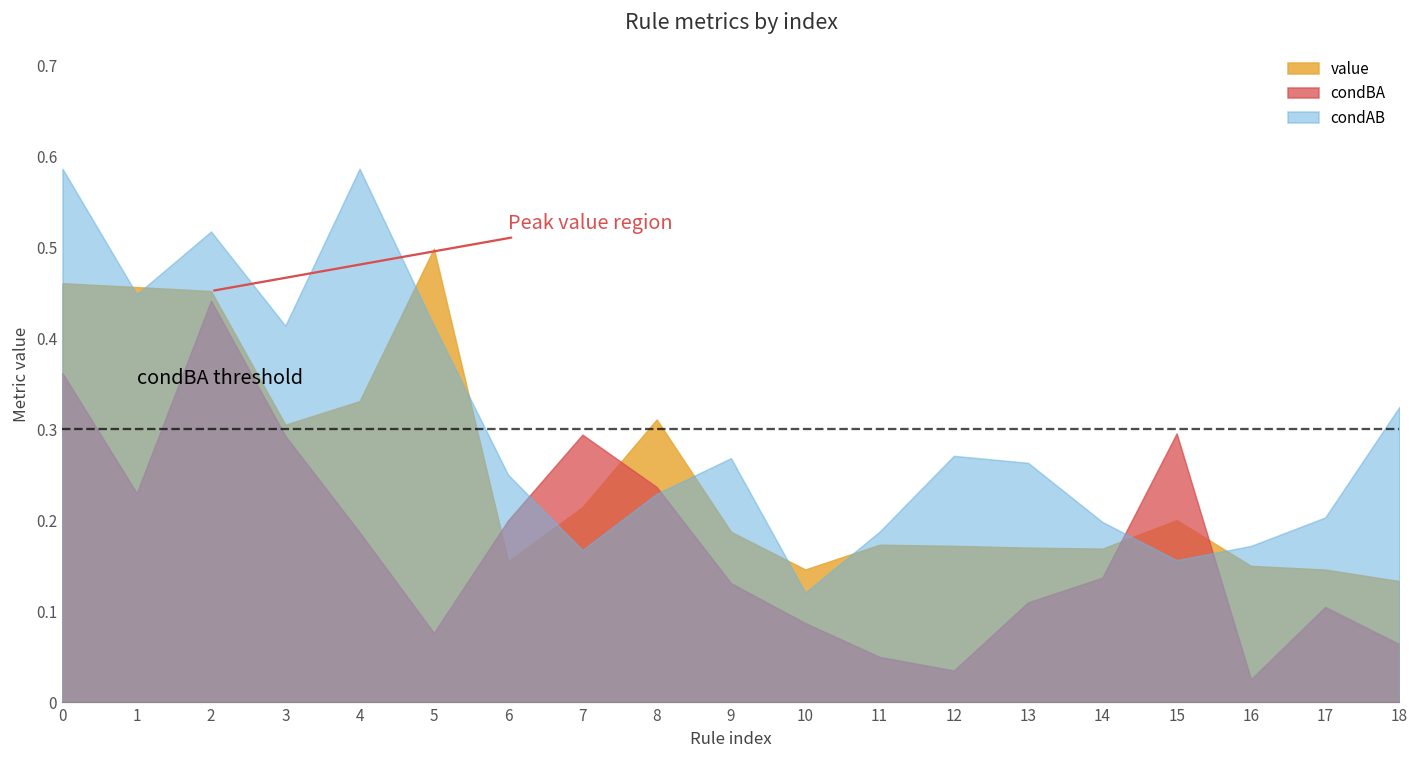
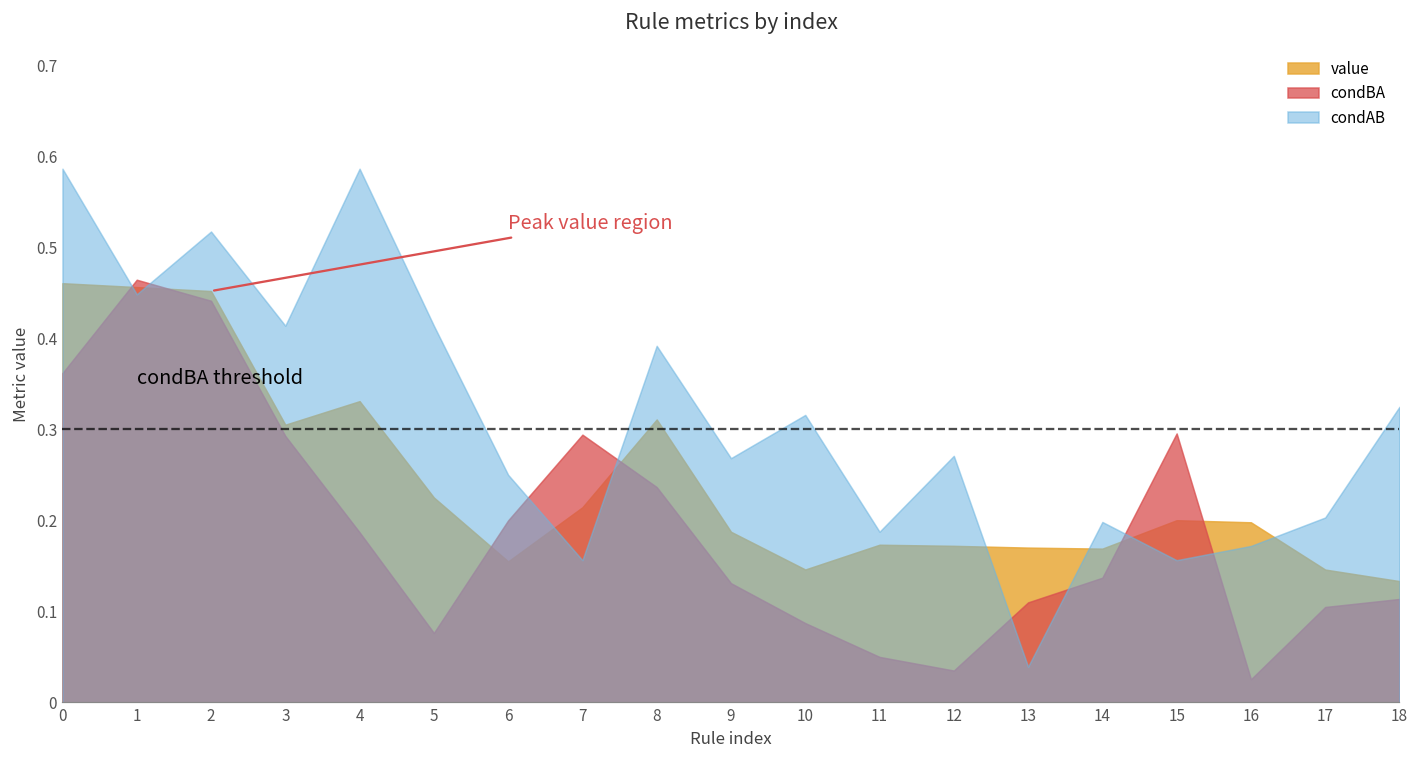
  {
    "value": {
      "0": 0.46,
      "1": 0.46,
      "2": 0.45,
      "3": 0.31,
      "4": 0.33,
-     "5": 0.50,
+     "5": 0.23,
      "6": 0.15,
      "7": 0.21,
      "8": 0.31,
      "9": 0.19,
      "10": 0.15,
      "11": 0.17,
      "12": 0.17,
      "13": 0.17,
      "14": 0.17,
      "15": 0.20,
-     "16": 0.15,
+     "16": 0.20,
      "17": 0.15,
      "18": 0.13
    },
    "condBA": {
      "0": 0.36,
-     "1": 0.23,
+     "1": 0.46,
      "2": 0.44,
      "3": 0.29,
      "4": 0.19,
      "5": 0.08,
      "6": 0.20,
      "7": 0.29,
      "8": 0.24,
      "9": 0.13,
      "10": 0.09,
      "11": 0.05,
      "12": 0.04,
      "13": 0.11,
      "14": 0.14,
      "15": 0.30,
      "16": 0.03,
      "17": 0.10,
-     "18": 0.06
+     "18": 0.11
    },
    "condAB": {
      "0": 0.59,
      "1": 0.45,
      "2": 0.52,
      "3": 0.41,
      "4": 0.59,
      "5": 0.41,
      "6": 0.25,
-     "7": 0.17,
-     "8": 0.23,
+     "7": 0.16,
+     "8": 0.39,
      "9": 0.27,
-     "10": 0.12,
+     "10": 0.32,
      "11": 0.19,
      "12": 0.27,
-     "13": 0.26,
+     "13": 0.04,
      "14": 0.20,
      "15": 0.16,
      "16": 0.17,
      "17": 0.20,
      "18": 0.32
    }
  }
